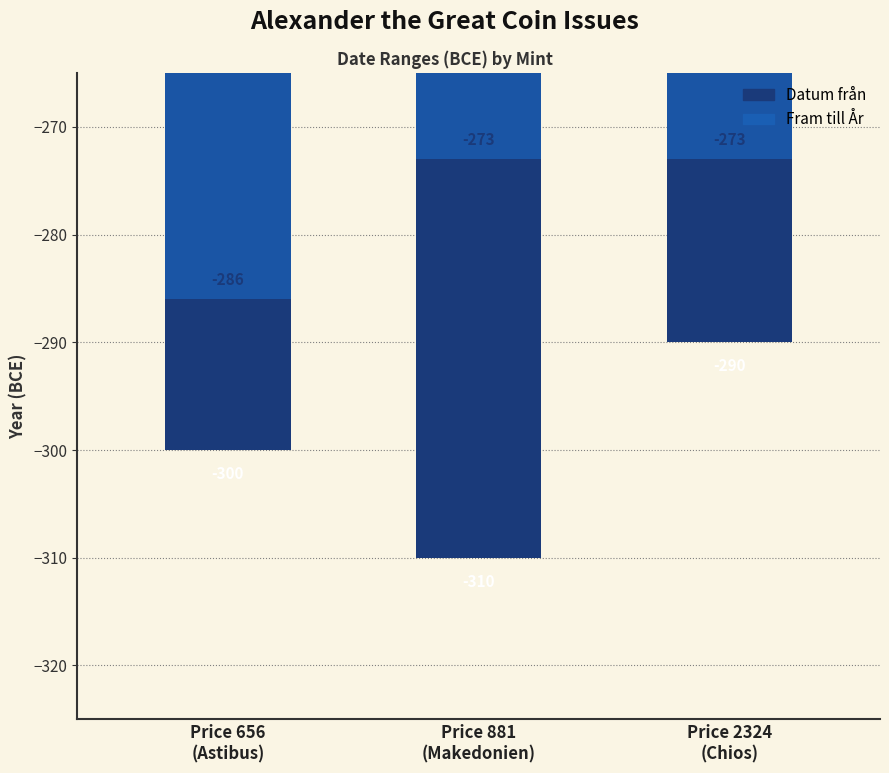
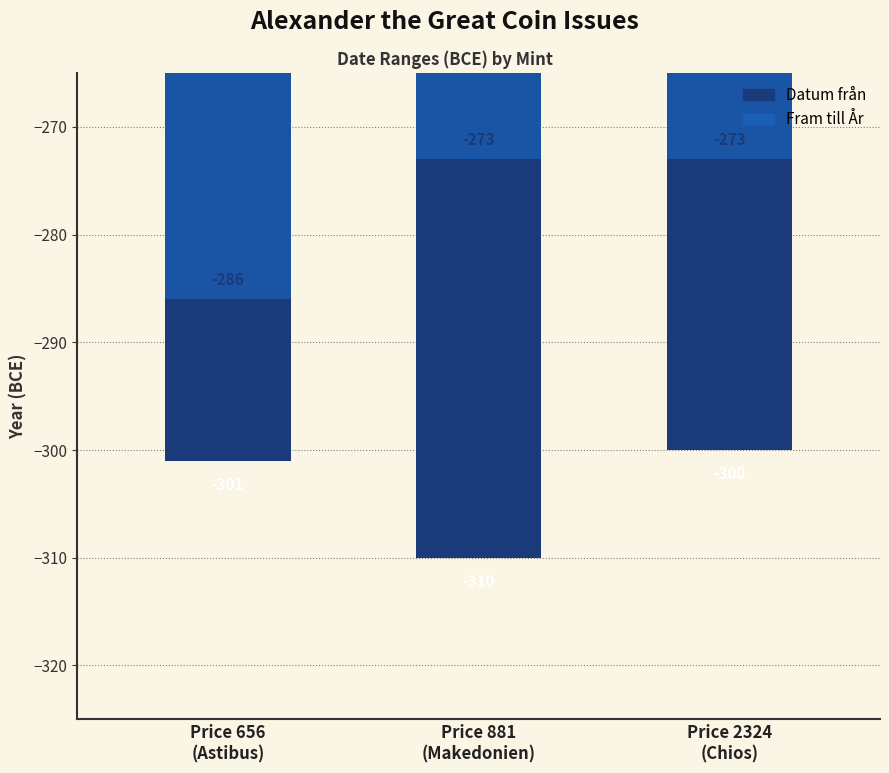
  {
    "Datum från": {
-     "Price 656 (Astibus)": -300,
+     "Price 656 (Astibus)": -301,
      "Price 881 (Makedonien)": -310,
-     "Price 2324 (Chios)": -290
+     "Price 2324 (Chios)": -300
    }
  }
